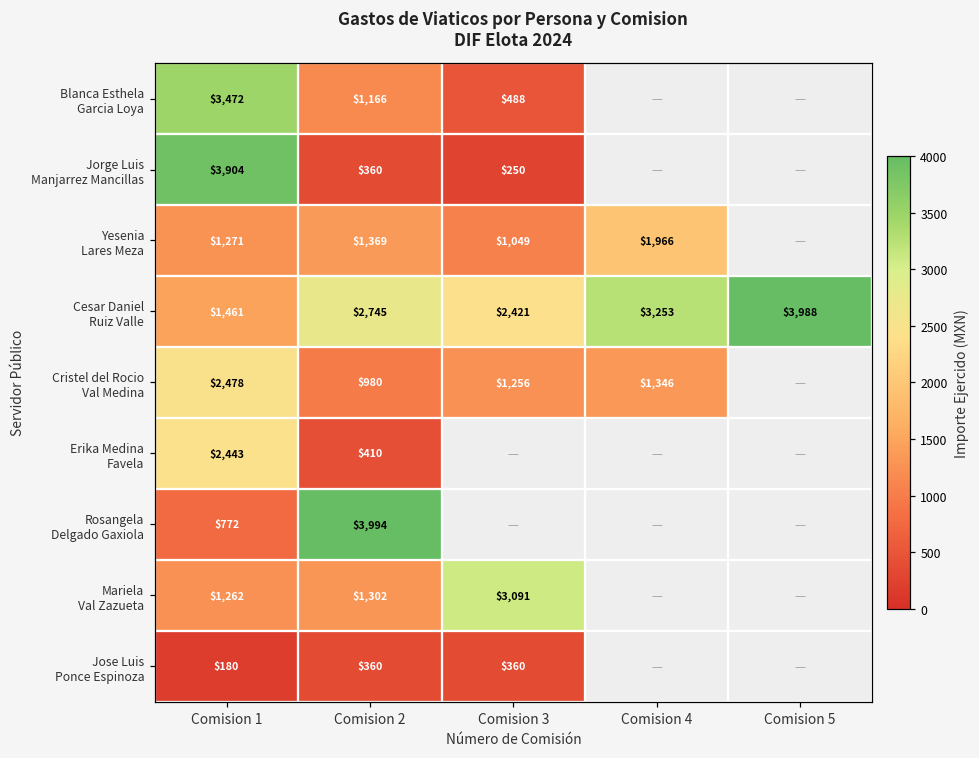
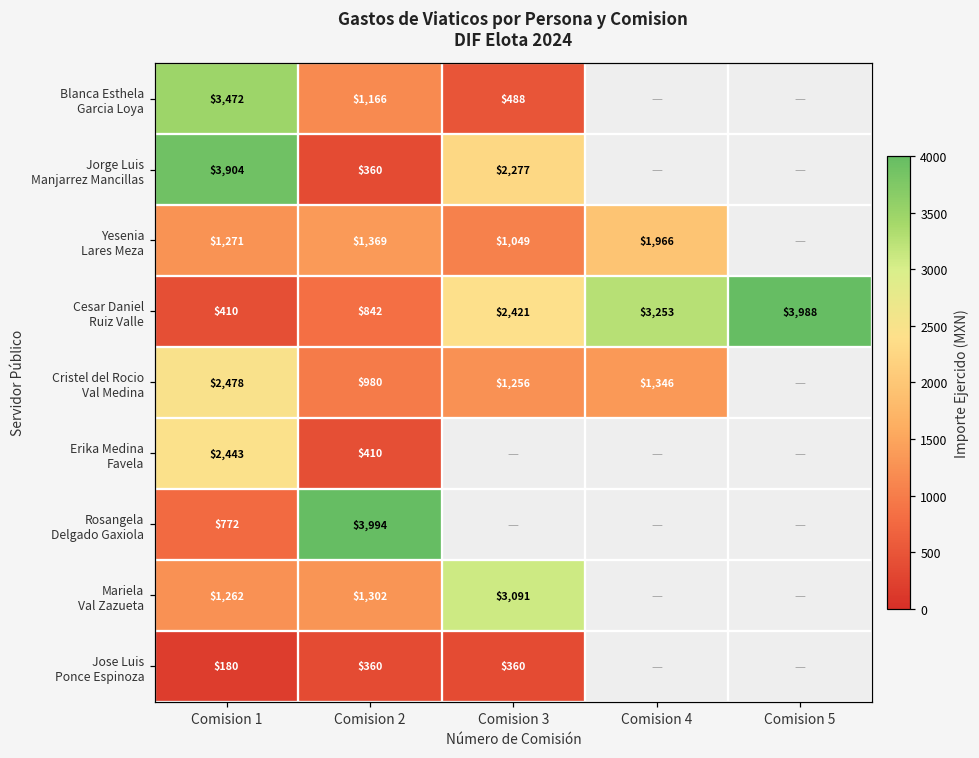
  {
    "Blanca Esthela Garcia Loya": {
      "Comision 1": "$3,472",
      "Comision 2": "$1,166",
      "Comision 3": "$488"
    },
    "Jorge Luis Manjarrez Mancillas": {
      "Comision 1": "$3,904",
      "Comision 2": "$360",
-     "Comision 3": "$250"
+     "Comision 3": "$2,277"
    },
    "Yesenia Lares Meza": {
      "Comision 1": "$1,271",
      "Comision 2": "$1,369",
      "Comision 3": "$1,049",
      "Comision 4": "$1,966"
    },
    "Cesar Daniel Ruiz Valle": {
-     "Comision 1": "$1,461",
-     "Comision 2": "$2,745",
+     "Comision 1": "$410",
+     "Comision 2": "$842",
      "Comision 3": "$2,421",
      "Comision 4": "$3,253",
      "Comision 5": "$3,988"
    },
    "Cristel del Rocio Val Medina": {
      "Comision 1": "$2,478",
      "Comision 2": "$980",
      "Comision 3": "$1,256",
      "Comision 4": "$1,346"
    },
    "Erika Medina Favela": {
      "Comision 1": "$2,443",
      "Comision 2": "$410"
    },
    "Rosangela Delgado Gaxiola": {
      "Comision 1": "$772",
      "Comision 2": "$3,994"
    },
    "Mariela Val Zazueta": {
      "Comision 1": "$1,262",
      "Comision 2": "$1,302",
      "Comision 3": "$3,091"
    },
    "Jose Luis Ponce Espinoza": {
      "Comision 1": "$180",
      "Comision 2": "$360",
      "Comision 3": "$360"
    }
  }
